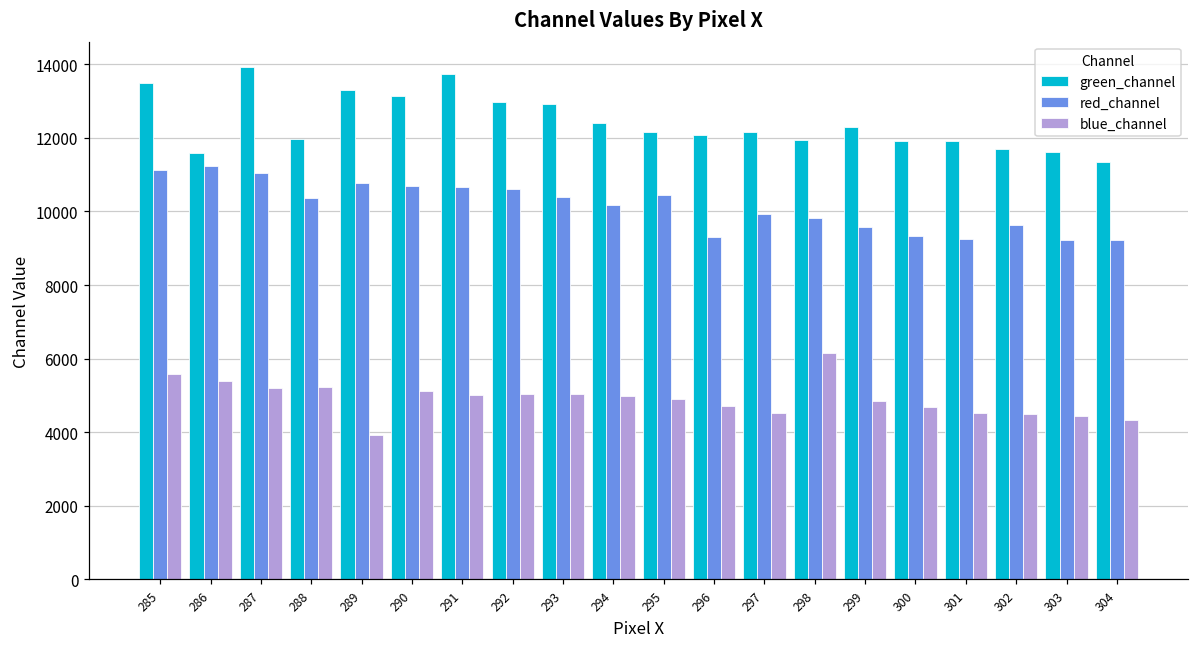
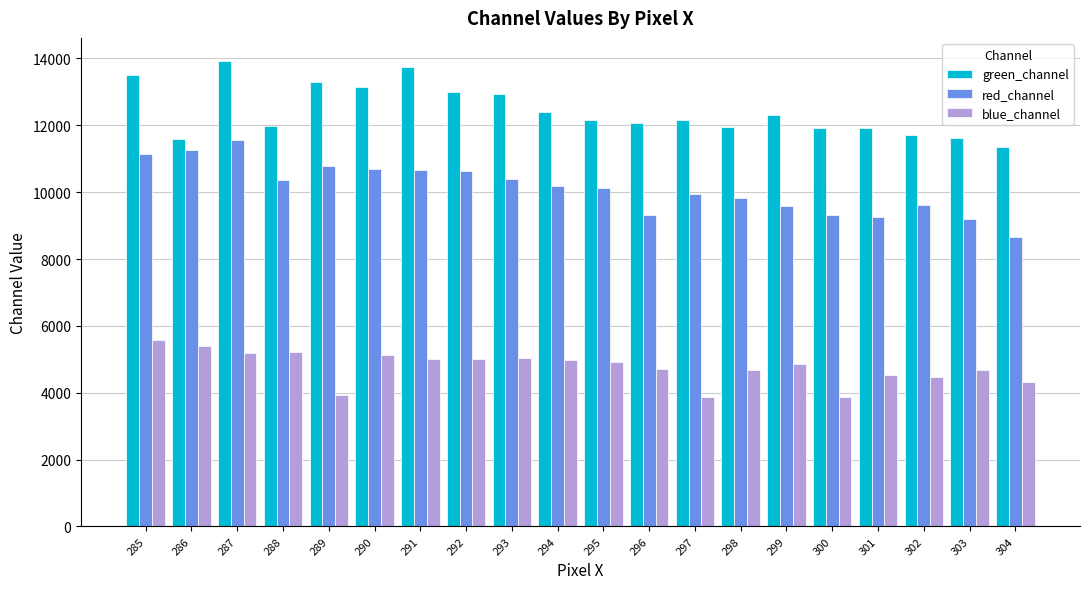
  {
    "green_channel": {
      "285": 13500,
      "286": 11600,
      "287": 13900,
      "288": 12000,
      "289": 13300,
      "290": 13200,
      "291": 13700,
      "292": 13000,
      "293": 12900,
      "294": 12400,
      "295": 12200,
      "296": 12100,
      "297": 12200,
      "298": 11900,
      "299": 12300,
      "300": 11900,
      "301": 11900,
      "302": 11700,
      "303": 11600,
      "304": 11300
    },
    "red_channel": {
      "285": 11100,
      "286": 11200,
-     "287": 11100,
+     "287": 11500,
      "288": 10400,
      "289": 10800,
      "290": 10700,
      "291": 10700,
      "292": 10600,
      "293": 10400,
      "294": 10200,
-     "295": 10400,
+     "295": 10100,
      "296": 9300,
      "297": 9900,
      "298": 9800,
      "299": 9600,
      "300": 9300,
      "301": 9300,
      "302": 9600,
      "303": 9200,
-     "304": 9200
+     "304": 8700
    },
    "blue_channel": {
      "285": 5600,
      "286": 5400,
      "287": 5200,
      "288": 5200,
      "289": 3900,
      "290": 5100,
      "291": 5000,
      "292": 5000,
      "293": 5000,
      "294": 5000,
      "295": 4900,
      "296": 4700,
-     "297": 4500,
-     "298": 6200,
+     "297": 3900,
+     "298": 4700,
      "299": 4800,
-     "300": 4700,
+     "300": 3900,
      "301": 4500,
      "302": 4500,
-     "303": 4400,
+     "303": 4700,
      "304": 4300
    }
  }
